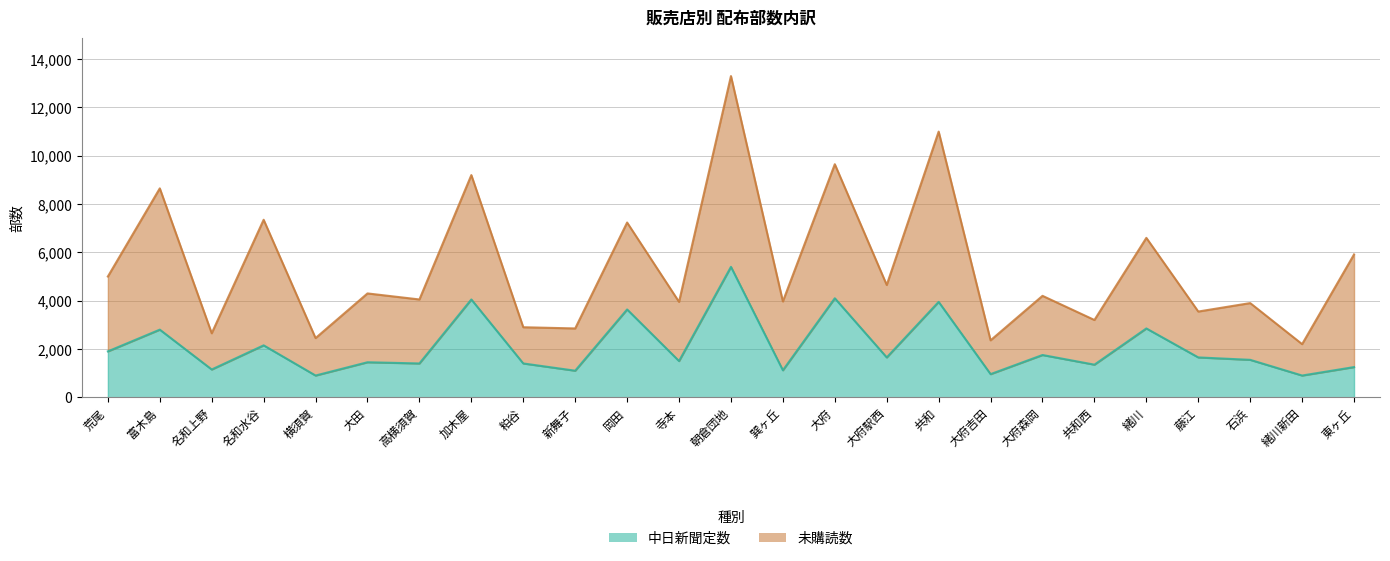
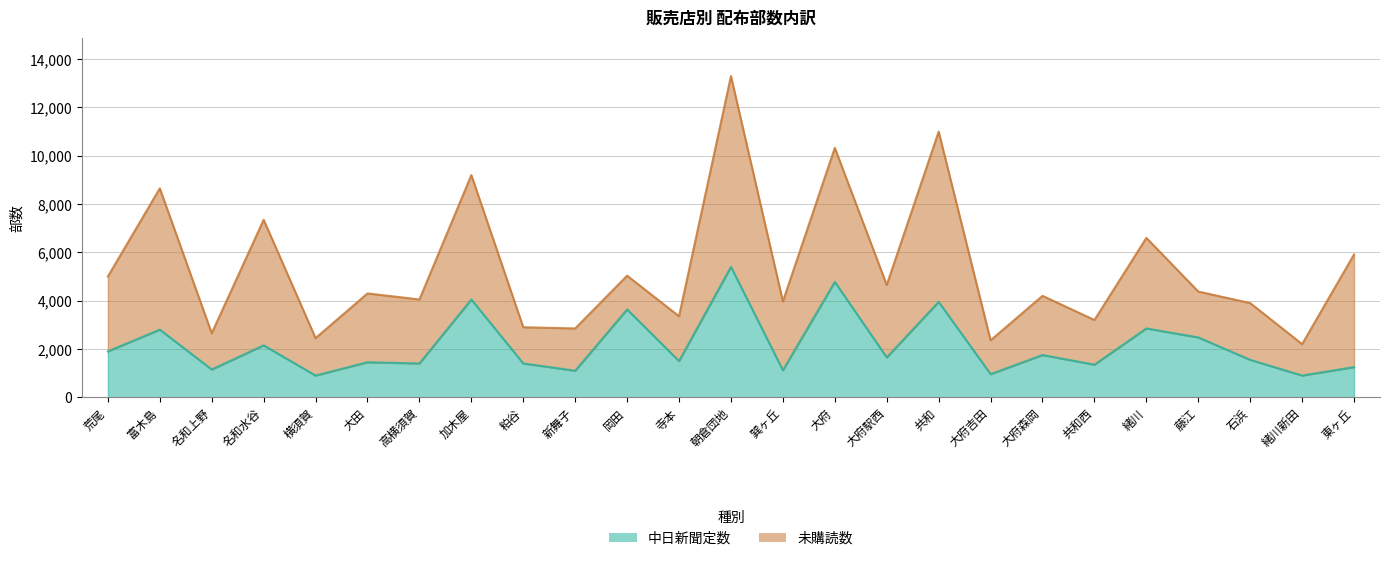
  {
    "中日新聞定数": {
      "荒尾": "1,900",
      "富木島": "2,800",
      "名和上野": "1,200",
      "名和水谷": "2,200",
      "横須賀": "900",
      "大田": "1,500",
      "高横須賀": "1,400",
      "加木屋": "4,100",
      "粕谷": "1,400",
      "新舞子": "1,100",
      "岡田": "3,600",
      "寺本": "1,500",
      "朝倉団地": "5,400",
      "巽ヶ丘": "1,100",
-     "大府": "4,100",
+     "大府": "4,800",
      "大府駅西": "1,700",
      "共和": "4,000",
      "大府吉田": "1,000",
      "大府森岡": "1,800",
      "共和西": "1,400",
      "緒川": "2,900",
-     "藤江": "1,700",
+     "藤江": "2,500",
      "石浜": "1,600",
      "緒川新田": "900",
      "東ヶ丘": "1,300"
    },
    "未購読数": {
      "荒尾": "3,100",
      "富木島": "5,900",
      "名和上野": "1,500",
      "名和水谷": "5,200",
      "横須賀": "1,600",
      "大田": "2,900",
      "高横須賀": "2,700",
      "加木屋": "5,200",
      "粕谷": "1,500",
      "新舞子": "1,800",
-     "岡田": "3,600",
-     "寺本": "2,500",
+     "岡田": "1,400",
+     "寺本": "1,900",
      "朝倉団地": "7,900",
      "巽ヶ丘": "2,900",
      "大府": "5,600",
      "大府駅西": "3,000",
      "共和": "7,100",
      "大府吉田": "1,400",
      "大府森岡": "2,500",
      "共和西": "1,900",
      "緒川": "3,800",
      "藤江": "1,900",
      "石浜": "2,400",
      "緒川新田": "1,300",
      "東ヶ丘": "4,700"
    }
  }
